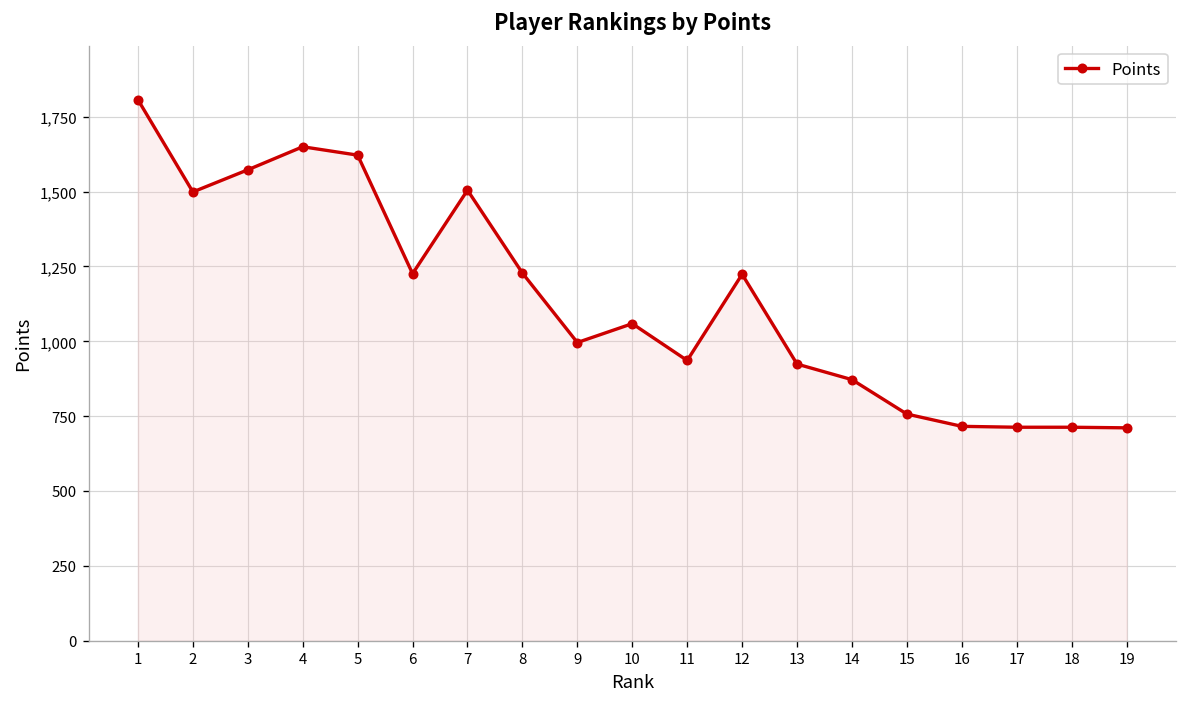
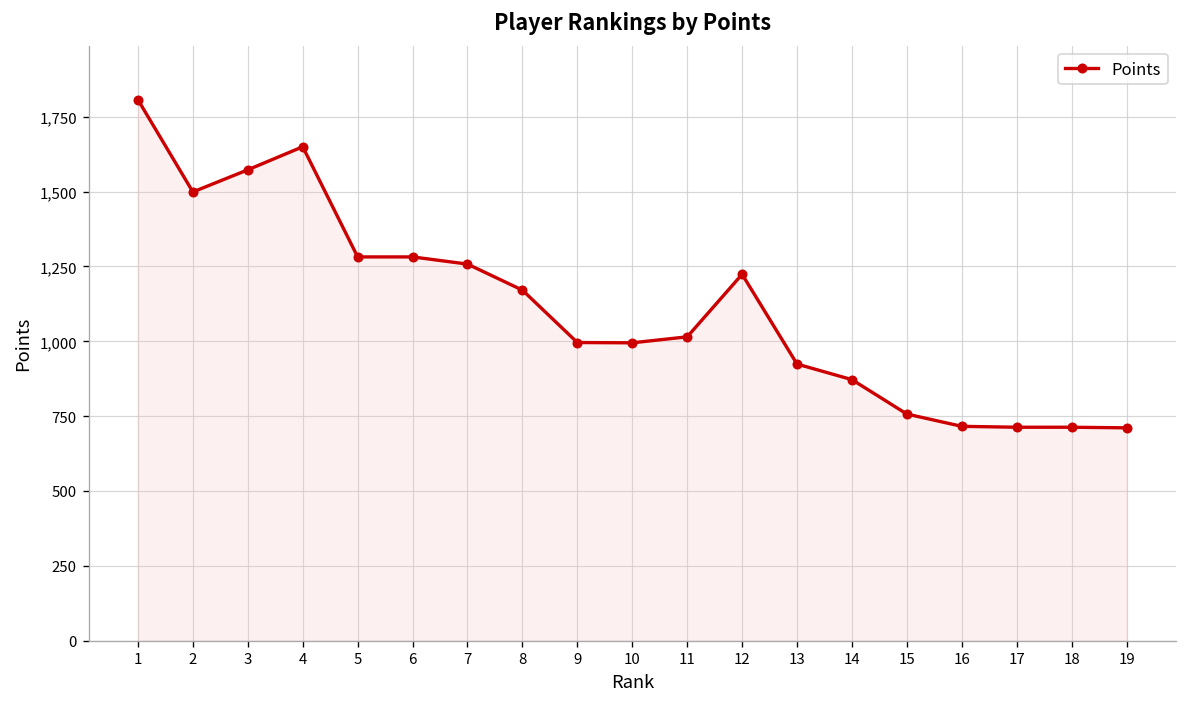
  {
    "1": "1,810",
    "2": "1,500",
    "3": "1,570",
    "4": "1,650",
-   "5": "1,620",
-   "6": "1,230",
-   "7": "1,510",
-   "8": "1,230",
+   "5": "1,280",
+   "6": "1,280",
+   "7": "1,260",
+   "8": "1,170",
    "9": "1,000",
-   "10": "1,060",
-   "11": "940",
+   "10": "1,000",
+   "11": "1,020",
    "12": "1,220",
    "13": "920",
    "14": "870",
    "15": "760",
    "16": "720",
    "17": "710",
    "18": "710",
    "19": "710"
  }
